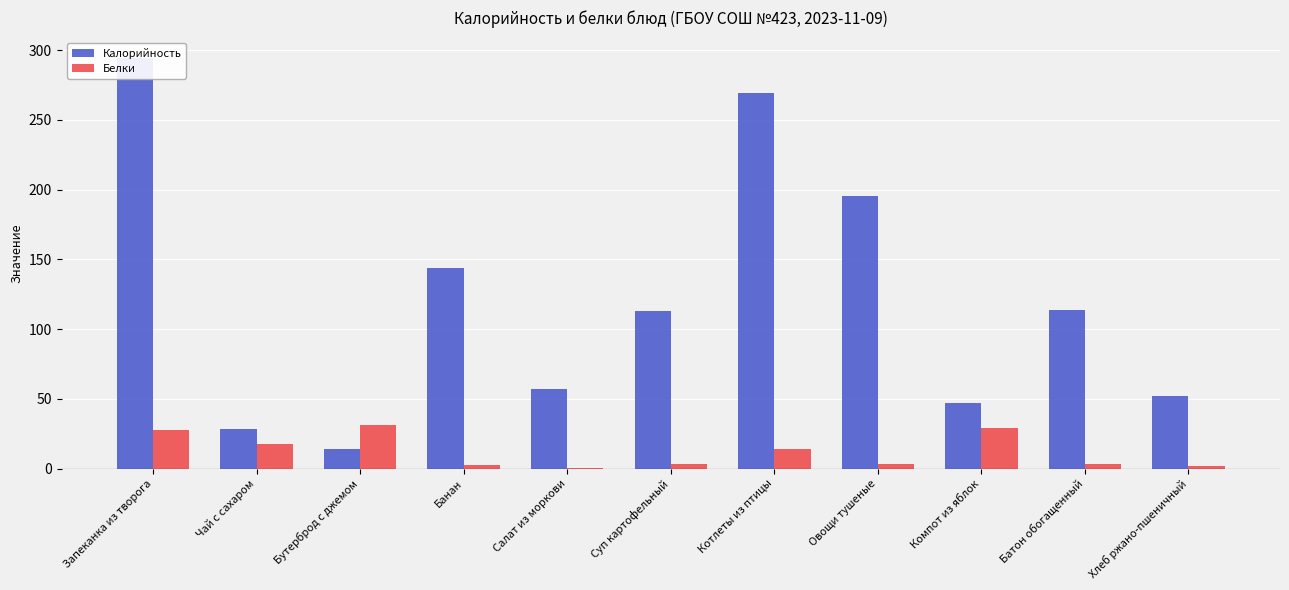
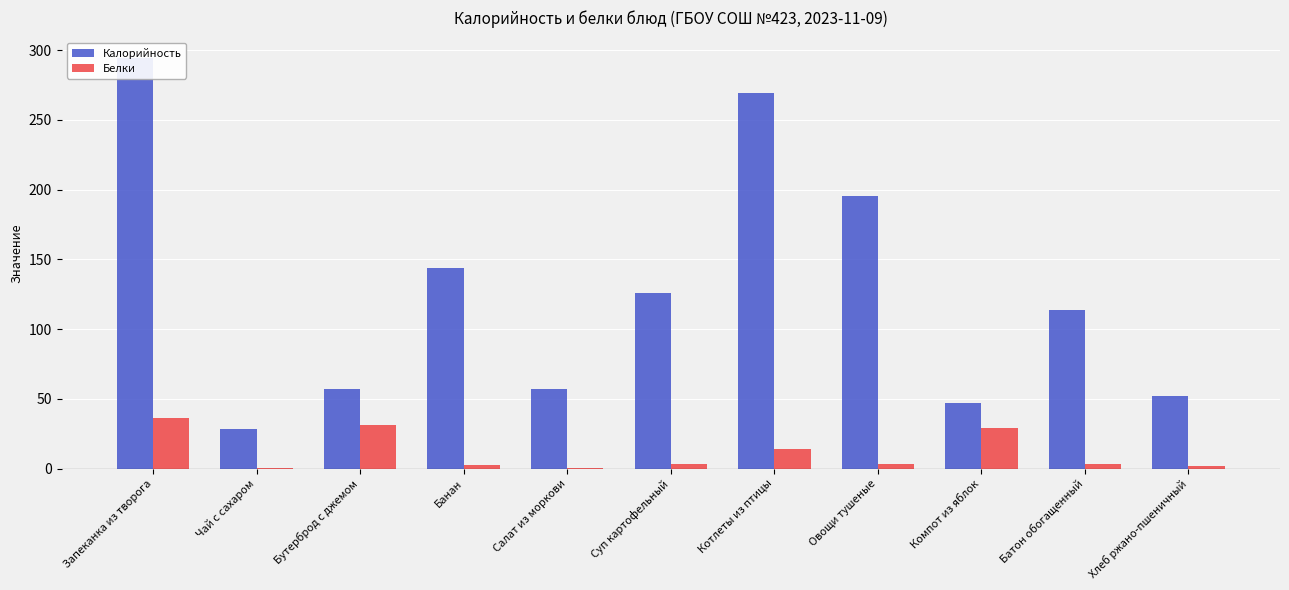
  {
    "Калорийность": {
      "Чай с сахаром": 29,
-     "Бутерброд с джемом": 14,
+     "Бутерброд с джемом": 57,
      "Банан": 144,
      "Салат из моркови": 57,
-     "Суп картофельный": 113,
+     "Суп картофельный": 126,
      "Котлеты из птицы": 269,
      "Овощи тушеные": 196,
      "Компот из яблок": 47,
      "Батон обогащенный": 114,
      "Хлеб ржано-пшеничный": 52
    },
    "Белки": {
-     "Запеканка из творога": 28,
-     "Чай с сахаром": 17,
+     "Запеканка из творога": 36,
+     "Чай с сахаром": 0,
      "Бутерброд с джемом": 31,
      "Банан": 2,
      "Суп картофельный": 3,
      "Котлеты из птицы": 14,
      "Овощи тушеные": 3,
      "Компот из яблок": 29,
      "Батон обогащенный": 3,
      "Хлеб ржано-пшеничный": 2
    }
  }
